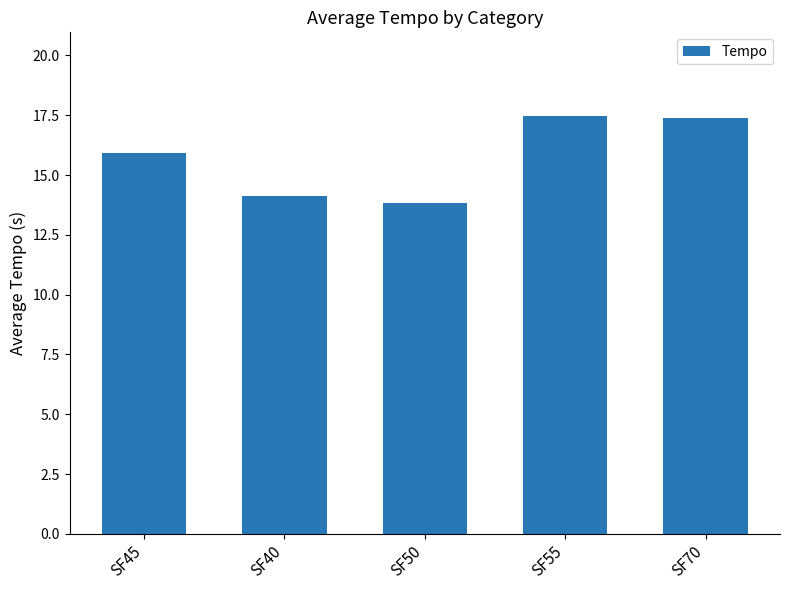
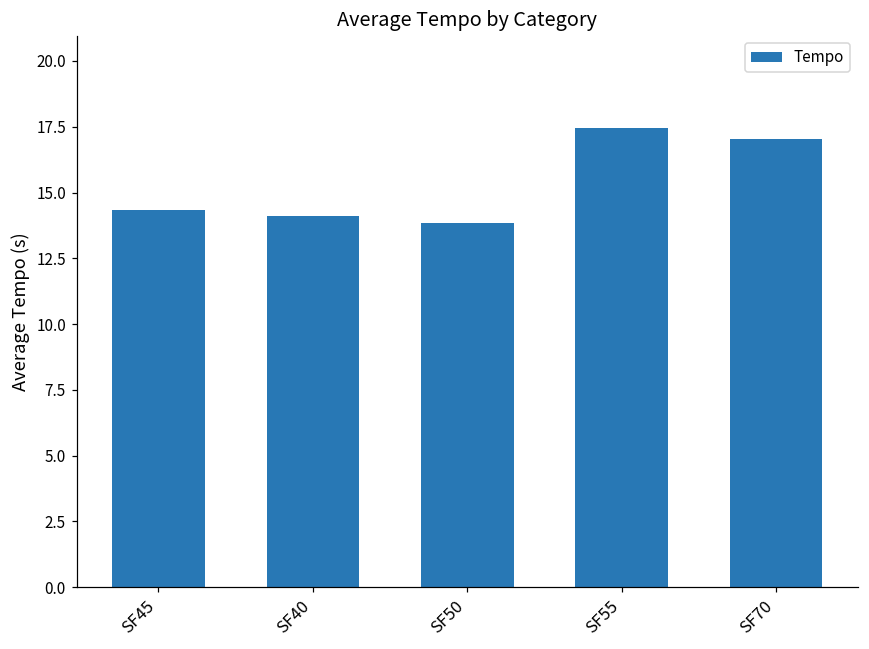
  {
-   "SF45": 15.9,
+   "SF45": 14.3,
    "SF40": 14.1,
    "SF50": 13.8,
    "SF55": 17.5,
-   "SF70": 17.4
+   "SF70": 17.0
  }
